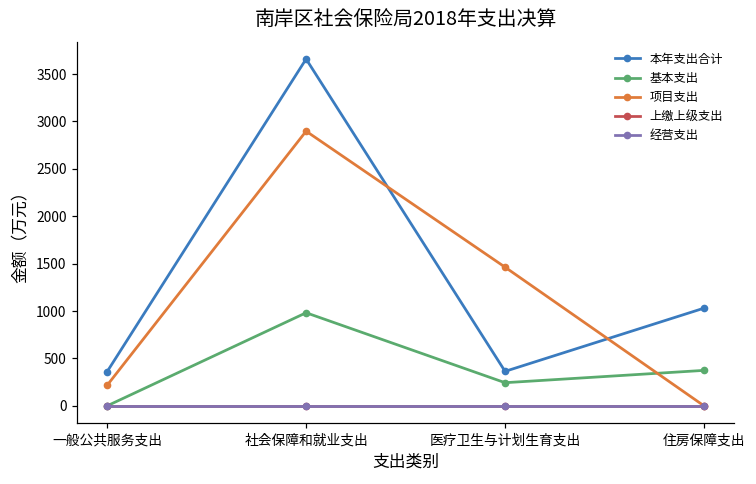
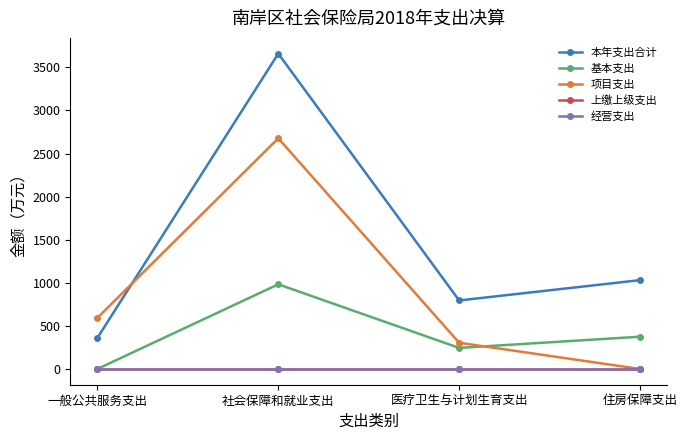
  {
    "本年支出合计": {
      "一般公共服务支出": 400,
      "社会保障和就业支出": 3700,
-     "医疗卫生与计划生育支出": 400,
+     "医疗卫生与计划生育支出": 800,
      "住房保障支出": 1000
    },
    "基本支出": {
      "社会保障和就业支出": 1000,
      "医疗卫生与计划生育支出": 200,
      "住房保障支出": 400
    },
    "项目支出": {
-     "一般公共服务支出": 200,
-     "社会保障和就业支出": 2900,
-     "医疗卫生与计划生育支出": 1500
+     "一般公共服务支出": 600,
+     "社会保障和就业支出": 2700,
+     "医疗卫生与计划生育支出": 300
    },
    "经营支出": {
      "社会保障和就业支出": 0,
      "医疗卫生与计划生育支出": 0
    }
  }
